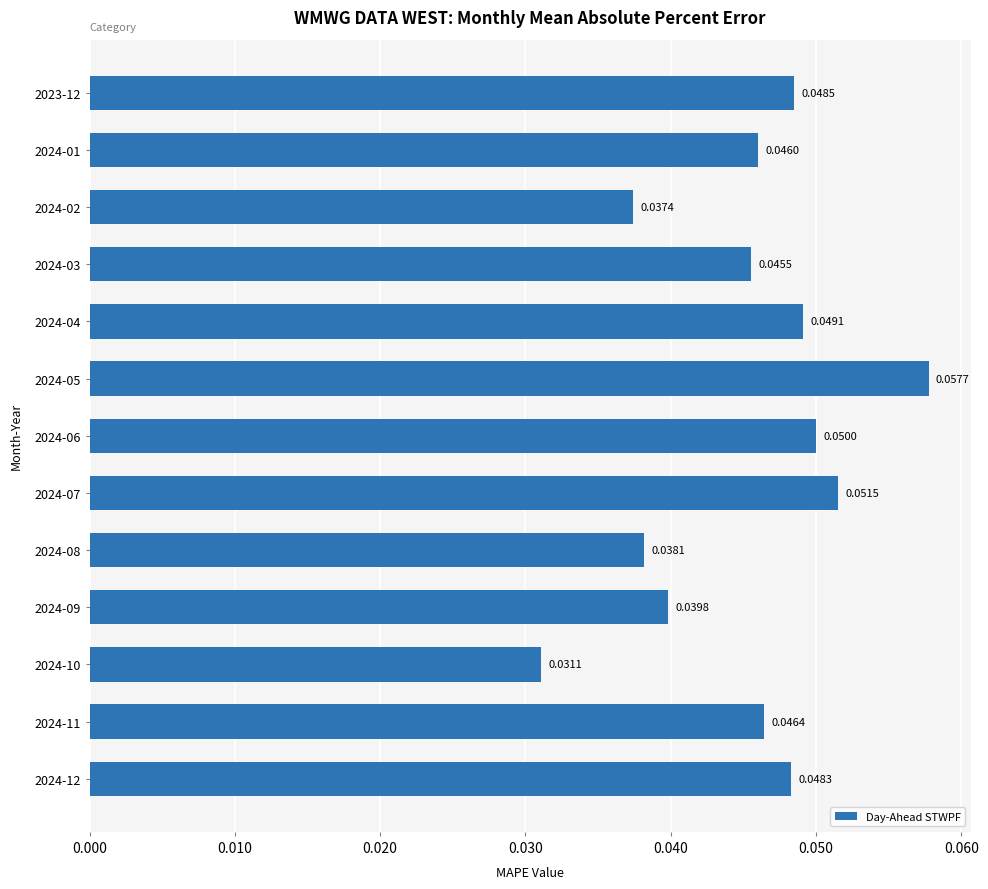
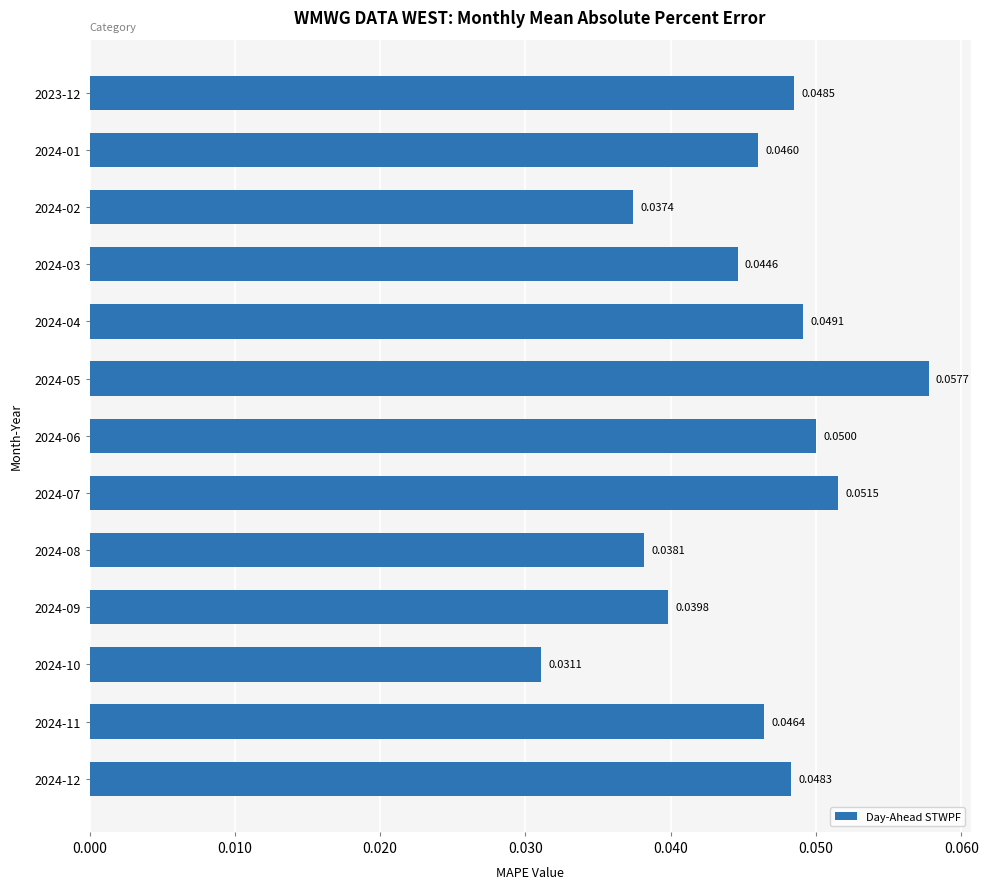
  {
    "2023-12": 0.0485,
    "2024-01": 0.0460,
    "2024-02": 0.0374,
-   "2024-03": 0.0455,
+   "2024-03": 0.0446,
    "2024-04": 0.0491,
    "2024-05": 0.0577,
    "2024-06": 0.0500,
    "2024-07": 0.0515,
    "2024-08": 0.0381,
    "2024-09": 0.0398,
    "2024-10": 0.0311,
    "2024-11": 0.0464,
    "2024-12": 0.0483
  }
